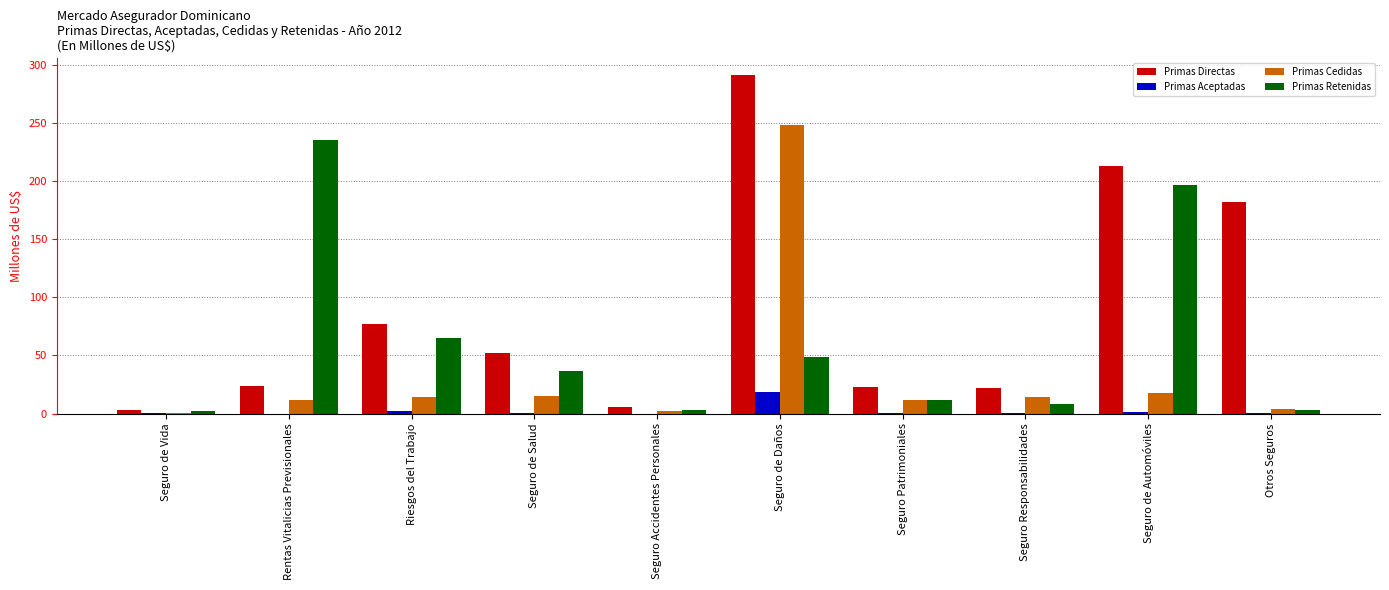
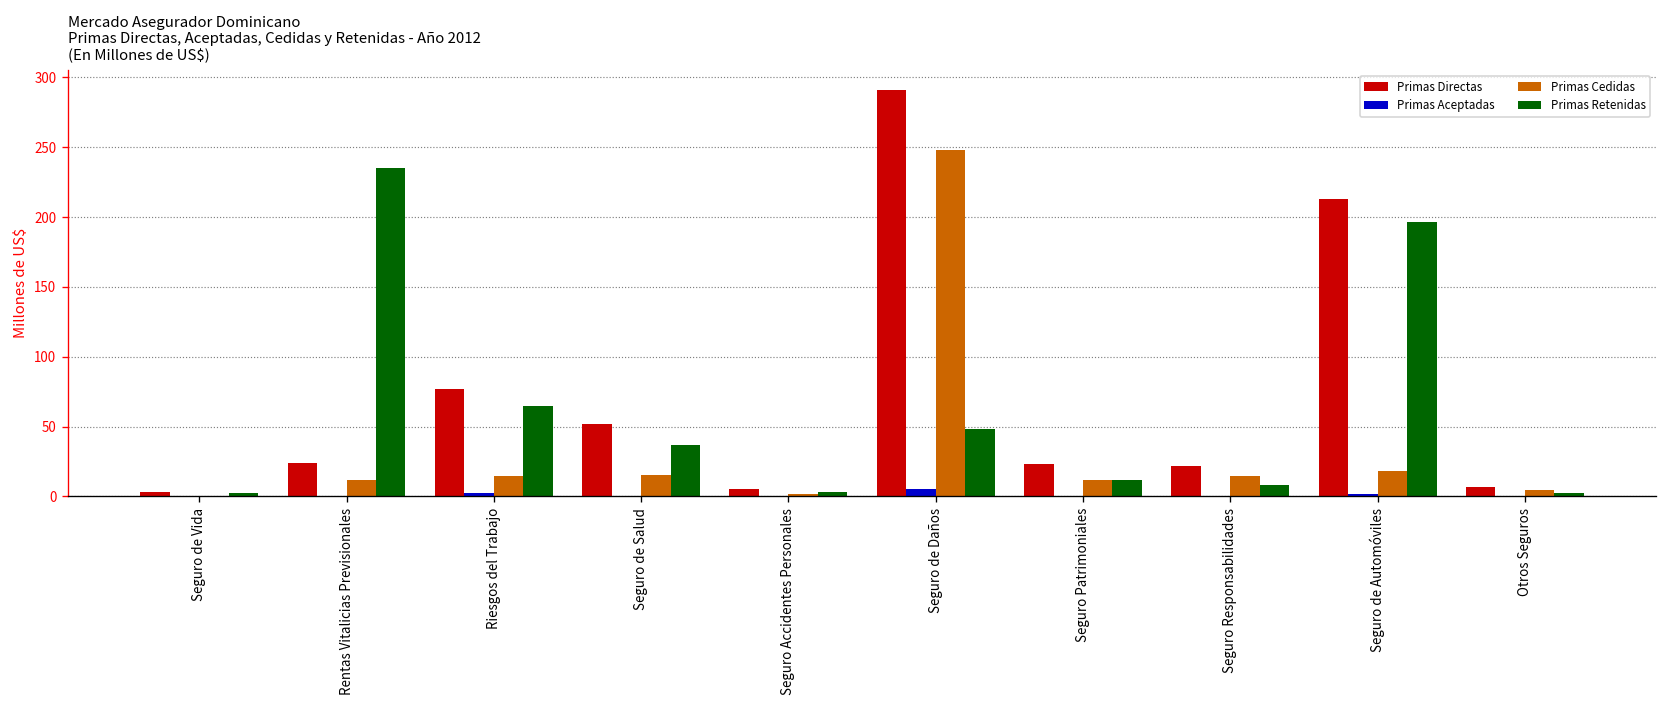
  {
    "Primas Directas": {
      "Seguro de Vida": 3,
      "Rentas Vitalicias Previsionales": 24,
      "Riesgos del Trabajo": 77,
      "Seguro de Salud": 52,
      "Seguro Accidentes Personales": 5,
      "Seguro de Daños": 291,
      "Seguro Patrimoniales": 23,
      "Seguro Responsabilidades": 22,
      "Seguro de Automóviles": 213,
-     "Otros Seguros": 182
+     "Otros Seguros": 7
    },
    "Primas Aceptadas": {
      "Rentas Vitalicias Previsionales": 0,
      "Riesgos del Trabajo": 2,
-     "Seguro de Daños": 19
+     "Seguro de Daños": 5
    },
    "Primas Cedidas": {
      "Rentas Vitalicias Previsionales": 12,
      "Riesgos del Trabajo": 14,
      "Seguro de Salud": 15,
      "Seguro de Daños": 248,
      "Seguro Patrimoniales": 12,
      "Seguro Responsabilidades": 14,
      "Seguro de Automóviles": 18,
      "Otros Seguros": 4
    },
    "Primas Retenidas": {
      "Seguro de Vida": 3,
      "Rentas Vitalicias Previsionales": 235,
      "Riesgos del Trabajo": 65,
      "Seguro de Salud": 37,
      "Seguro Accidentes Personales": 3,
      "Seguro de Daños": 48,
      "Seguro Patrimoniales": 12,
      "Seguro Responsabilidades": 8,
      "Seguro de Automóviles": 197,
      "Otros Seguros": 3
    }
  }
